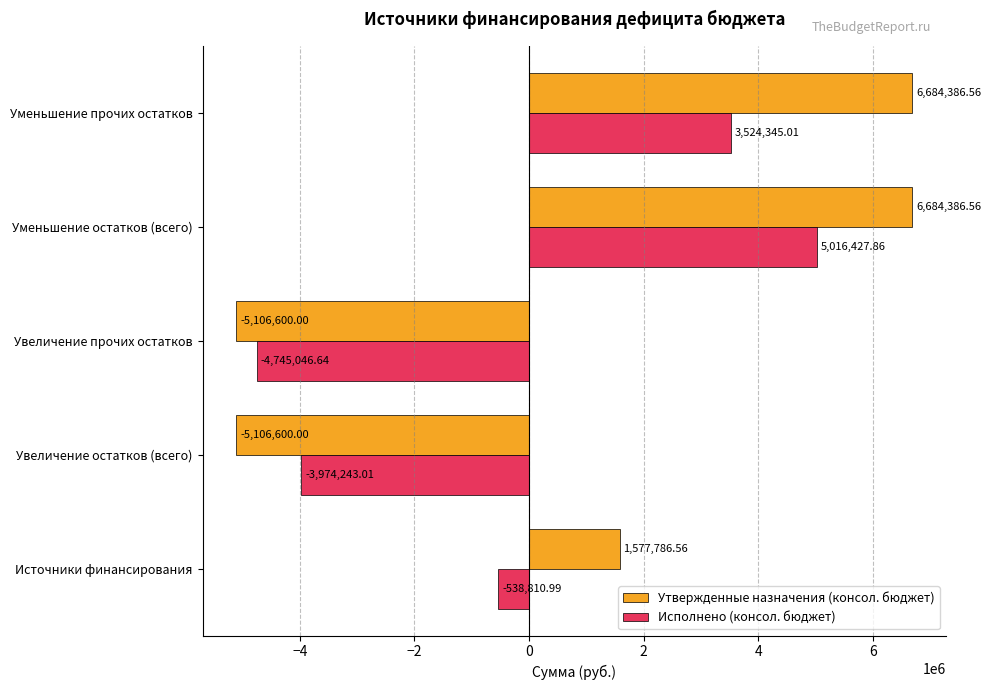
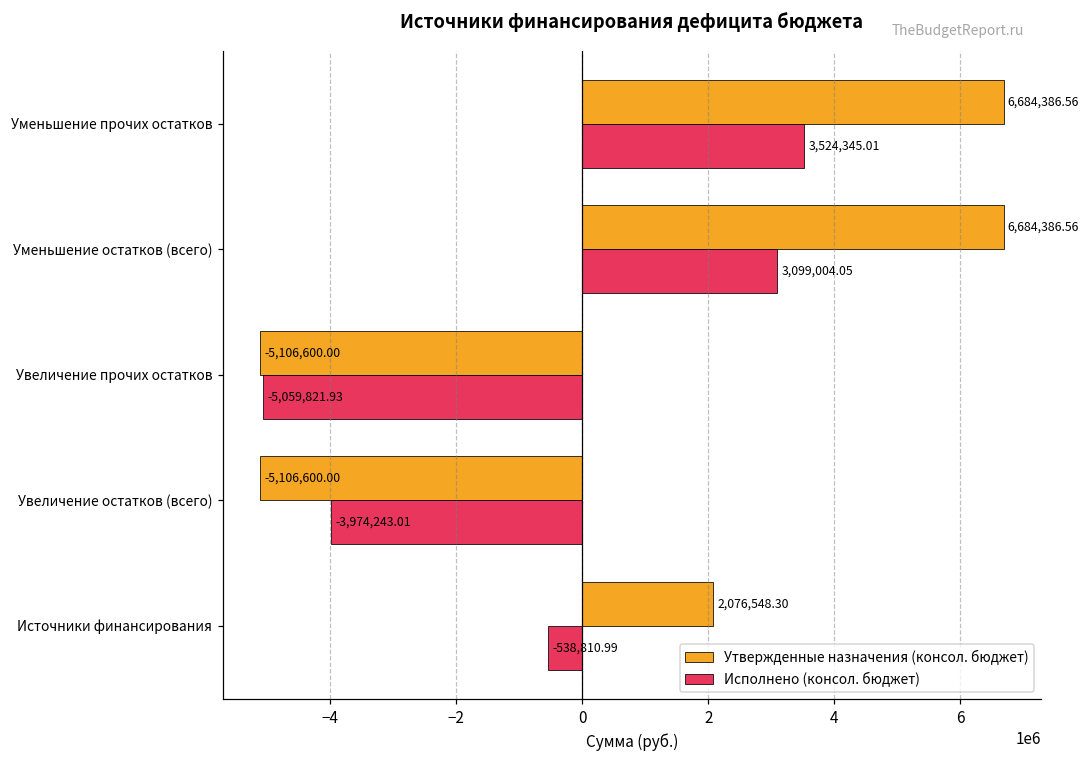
  {
    "Утвержденные назначения (консол. бюджет)": {
      "Уменьшение прочих остатков": "6,684,386.56",
      "Уменьшение остатков (всего)": "6,684,386.56",
      "Увеличение прочих остатков": "-5,106,600.00",
      "Увеличение остатков (всего)": "-5,106,600.00",
-     "Источники финансирования": "1,577,786.56"
+     "Источники финансирования": "2,076,548.30"
    },
    "Исполнено (консол. бюджет)": {
      "Уменьшение прочих остатков": "3,524,345.01",
-     "Уменьшение остатков (всего)": "5,016,427.86",
-     "Увеличение прочих остатков": "-4,745,046.64",
+     "Уменьшение остатков (всего)": "3,099,004.05",
+     "Увеличение прочих остатков": "-5,059,821.93",
      "Увеличение остатков (всего)": "-3,974,243.01",
      "Источники финансирования": "-538,810.99"
    }
  }
